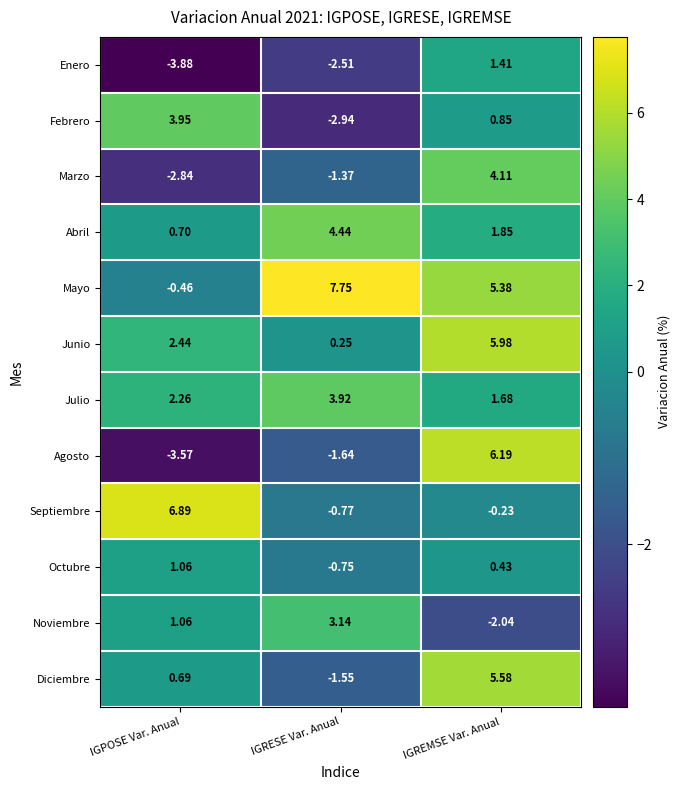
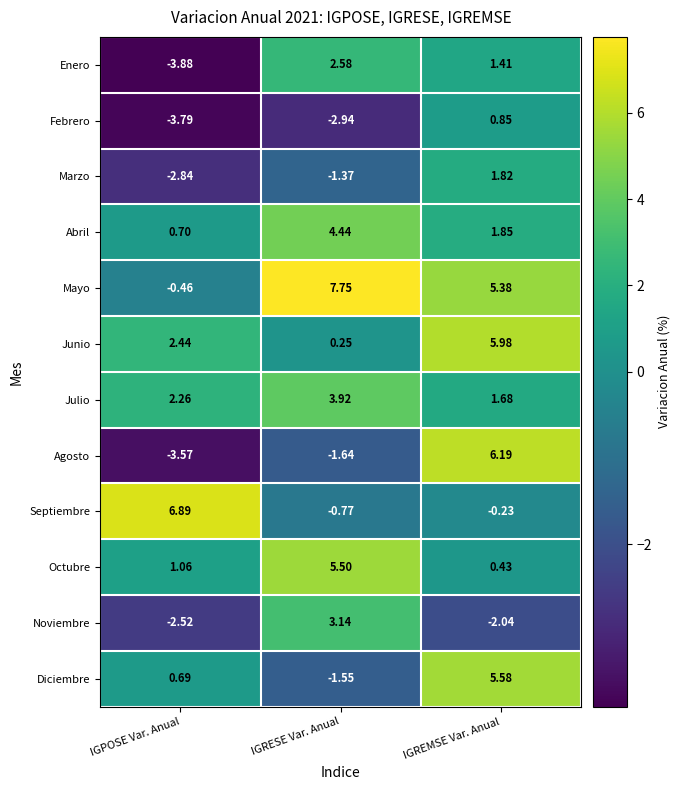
  {
    "Enero": {
      "IGPOSE Var. Anual": -3.88,
-     "IGRESE Var. Anual": -2.51,
+     "IGRESE Var. Anual": 2.58,
      "IGREMSE Var. Anual": 1.41
    },
    "Febrero": {
-     "IGPOSE Var. Anual": 3.95,
+     "IGPOSE Var. Anual": -3.79,
      "IGRESE Var. Anual": -2.94,
      "IGREMSE Var. Anual": 0.85
    },
    "Marzo": {
      "IGPOSE Var. Anual": -2.84,
      "IGRESE Var. Anual": -1.37,
-     "IGREMSE Var. Anual": 4.11
+     "IGREMSE Var. Anual": 1.82
    },
    "Abril": {
      "IGPOSE Var. Anual": 0.70,
      "IGRESE Var. Anual": 4.44,
      "IGREMSE Var. Anual": 1.85
    },
    "Mayo": {
      "IGPOSE Var. Anual": -0.46,
      "IGRESE Var. Anual": 7.75,
      "IGREMSE Var. Anual": 5.38
    },
    "Junio": {
      "IGPOSE Var. Anual": 2.44,
      "IGRESE Var. Anual": 0.25,
      "IGREMSE Var. Anual": 5.98
    },
    "Julio": {
      "IGPOSE Var. Anual": 2.26,
      "IGRESE Var. Anual": 3.92,
      "IGREMSE Var. Anual": 1.68
    },
    "Agosto": {
      "IGPOSE Var. Anual": -3.57,
      "IGRESE Var. Anual": -1.64,
      "IGREMSE Var. Anual": 6.19
    },
    "Septiembre": {
      "IGPOSE Var. Anual": 6.89,
      "IGRESE Var. Anual": -0.77,
      "IGREMSE Var. Anual": -0.23
    },
    "Octubre": {
      "IGPOSE Var. Anual": 1.06,
-     "IGRESE Var. Anual": -0.75,
+     "IGRESE Var. Anual": 5.50,
      "IGREMSE Var. Anual": 0.43
    },
    "Noviembre": {
-     "IGPOSE Var. Anual": 1.06,
+     "IGPOSE Var. Anual": -2.52,
      "IGRESE Var. Anual": 3.14,
      "IGREMSE Var. Anual": -2.04
    },
    "Diciembre": {
      "IGPOSE Var. Anual": 0.69,
      "IGRESE Var. Anual": -1.55,
      "IGREMSE Var. Anual": 5.58
    }
  }
